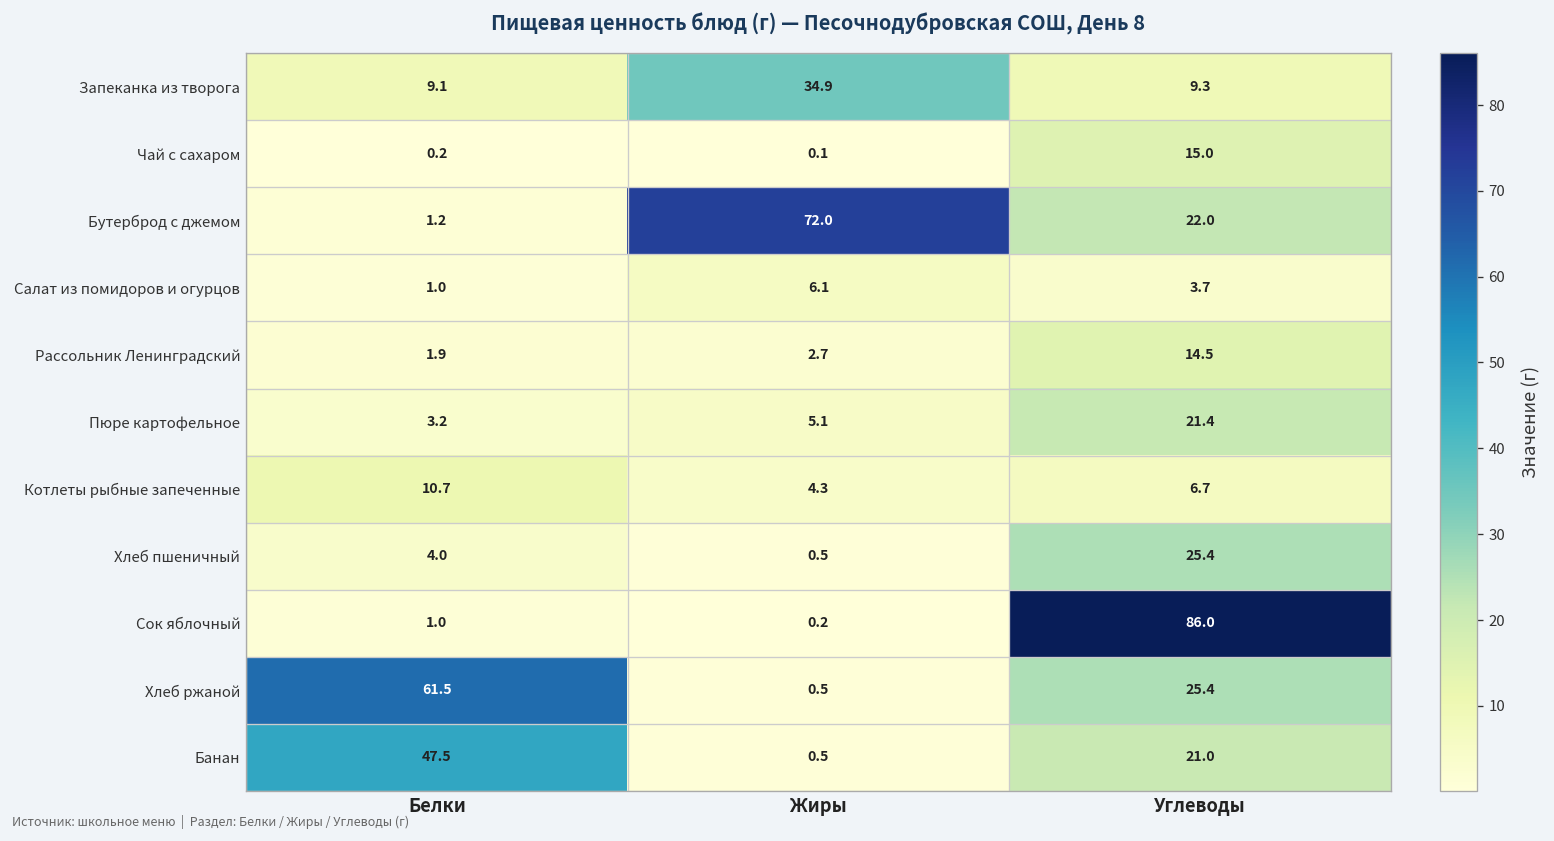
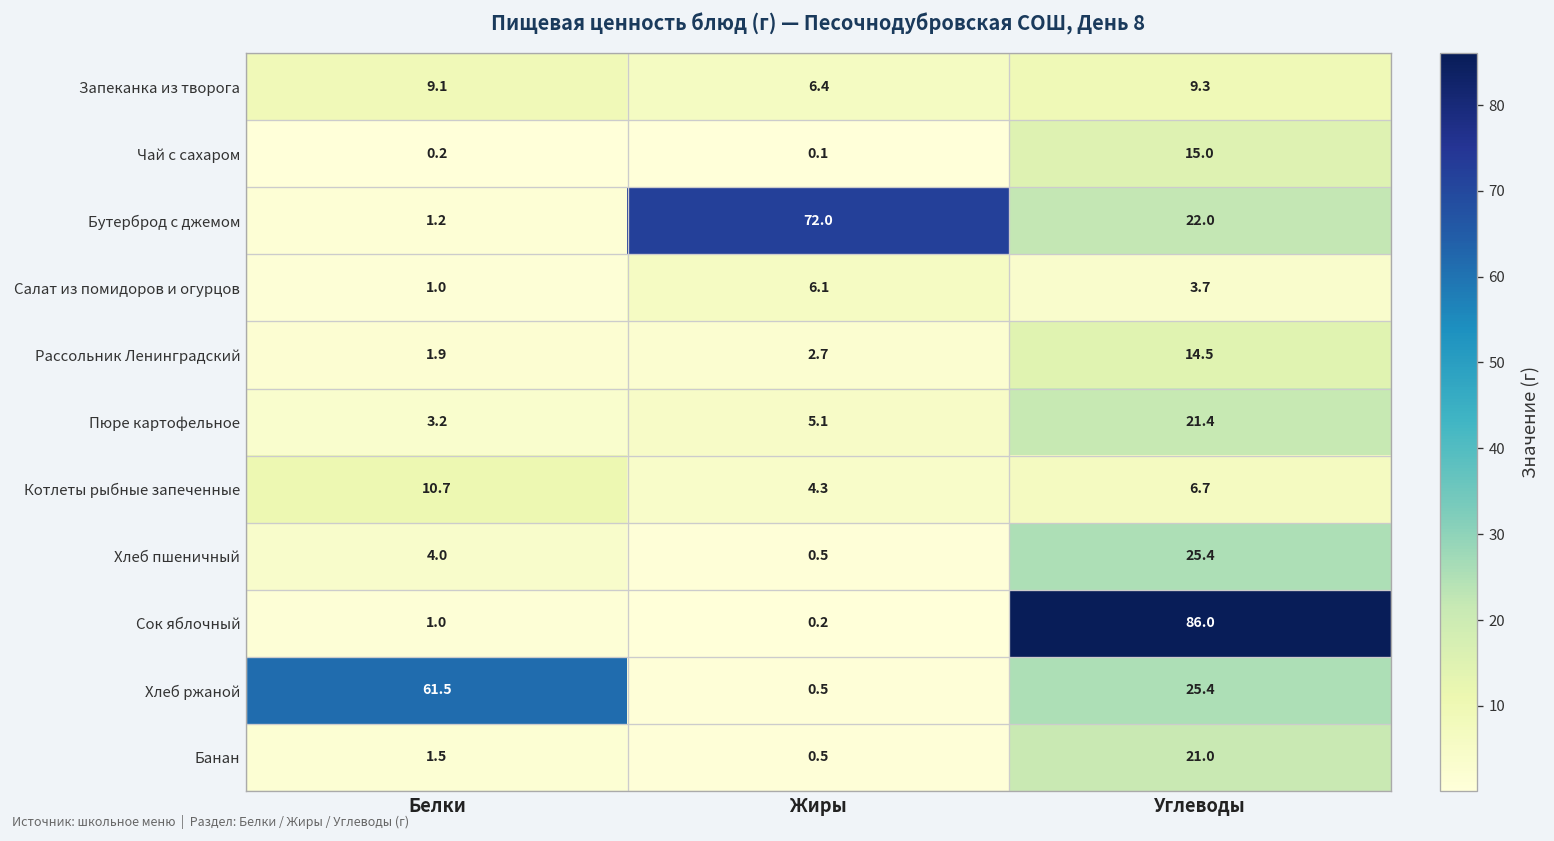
  {
    "Запеканка из творога": {
      "Белки": 9.1,
-     "Жиры": 34.9,
+     "Жиры": 6.4,
      "Углеводы": 9.3
    },
    "Чай с сахаром": {
      "Белки": 0.2,
      "Жиры": 0.1,
      "Углеводы": 15.0
    },
    "Бутерброд с джемом": {
      "Белки": 1.2,
      "Жиры": 72.0,
      "Углеводы": 22.0
    },
    "Салат из помидоров и огурцов": {
      "Белки": 1.0,
      "Жиры": 6.1,
      "Углеводы": 3.7
    },
    "Рассольник Ленинградский": {
      "Белки": 1.9,
      "Жиры": 2.7,
      "Углеводы": 14.5
    },
    "Пюре картофельное": {
      "Белки": 3.2,
      "Жиры": 5.1,
      "Углеводы": 21.4
    },
    "Котлеты рыбные запеченные": {
      "Белки": 10.7,
      "Жиры": 4.3,
      "Углеводы": 6.7
    },
    "Хлеб пшеничный": {
      "Белки": 4.0,
      "Жиры": 0.5,
      "Углеводы": 25.4
    },
    "Сок яблочный": {
      "Белки": 1.0,
      "Жиры": 0.2,
      "Углеводы": 86.0
    },
    "Хлеб ржаной": {
      "Белки": 61.5,
      "Жиры": 0.5,
      "Углеводы": 25.4
    },
    "Банан": {
-     "Белки": 47.5,
+     "Белки": 1.5,
      "Жиры": 0.5,
      "Углеводы": 21.0
    }
  }
